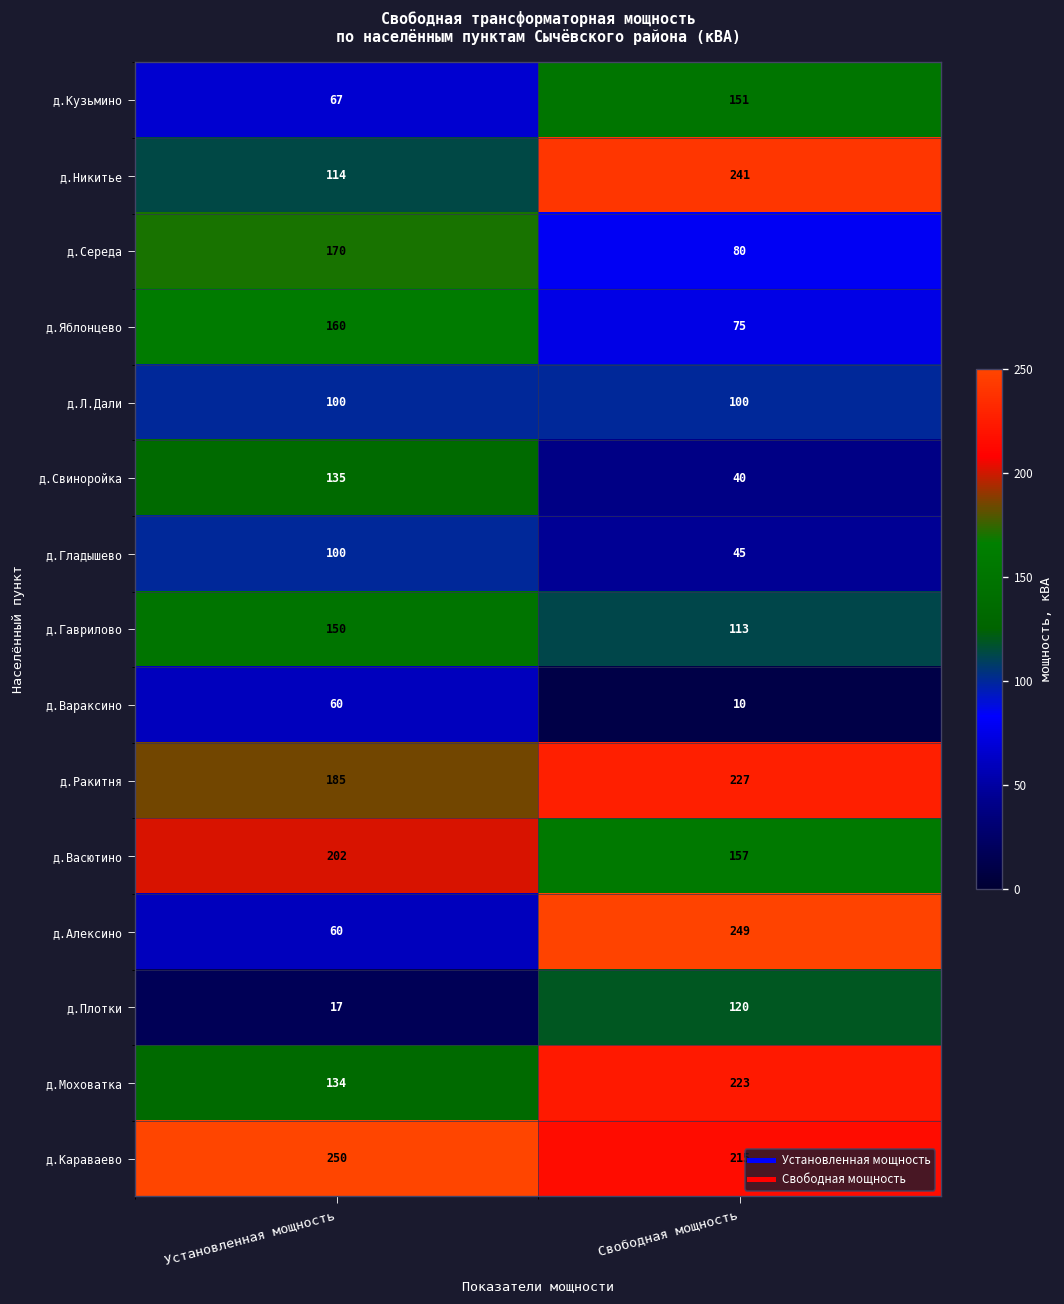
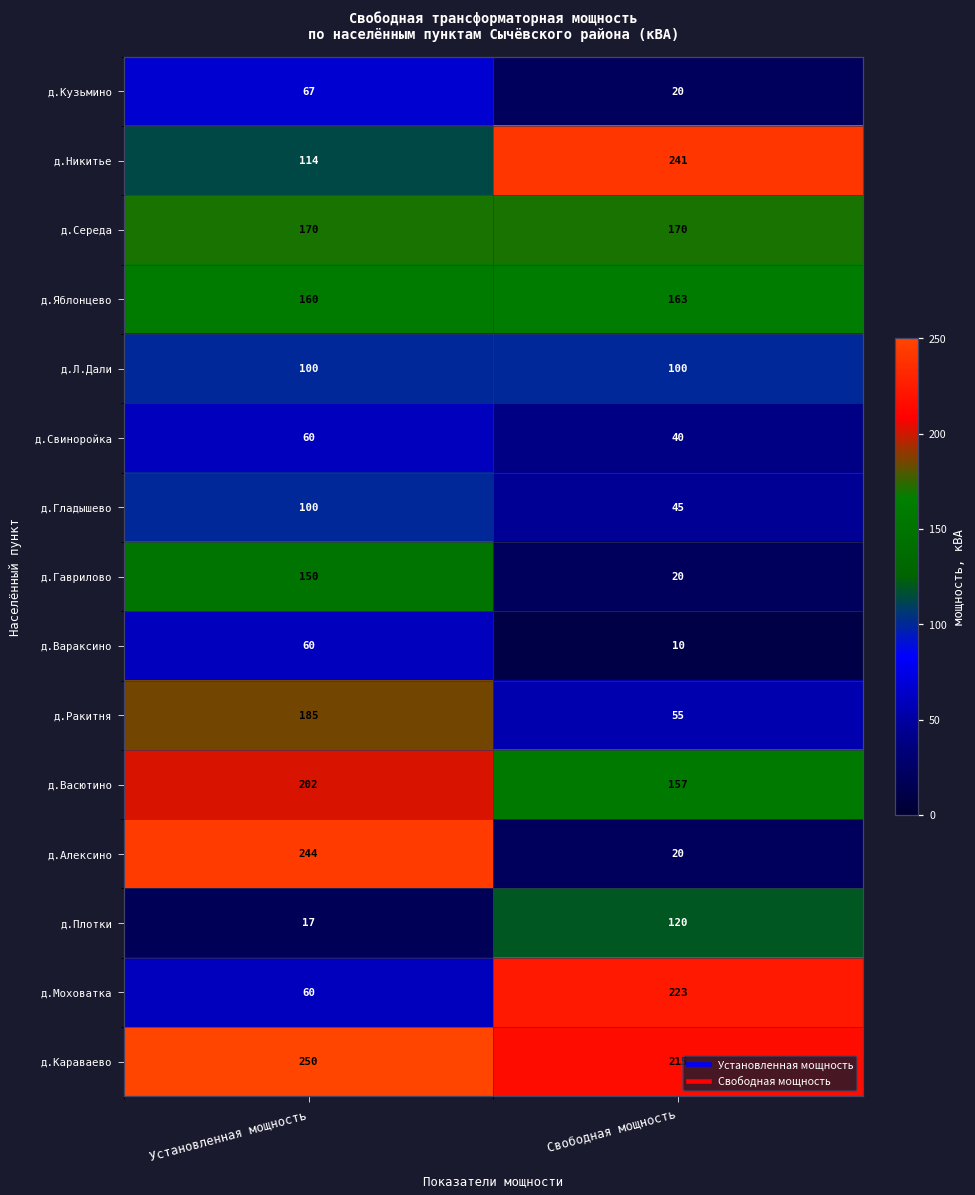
  {
    "д.Кузьмино": {
      "Установленная мощность": 67,
-     "Свободная мощность": 151
+     "Свободная мощность": 20
    },
    "д.Никитье": {
      "Установленная мощность": 114,
      "Свободная мощность": 241
    },
    "д.Середа": {
      "Установленная мощность": 170,
-     "Свободная мощность": 80
+     "Свободная мощность": 170
    },
    "д.Яблонцево": {
      "Установленная мощность": 160,
-     "Свободная мощность": 75
+     "Свободная мощность": 163
    },
    "д.Л.Дали": {
      "Установленная мощность": 100,
      "Свободная мощность": 100
    },
    "д.Свиноройка": {
-     "Установленная мощность": 135,
+     "Установленная мощность": 60,
      "Свободная мощность": 40
    },
    "д.Гладышево": {
      "Установленная мощность": 100,
      "Свободная мощность": 45
    },
    "д.Гаврилово": {
      "Установленная мощность": 150,
-     "Свободная мощность": 113
+     "Свободная мощность": 20
    },
    "д.Вараксино": {
      "Установленная мощность": 60,
      "Свободная мощность": 10
    },
    "д.Ракитня": {
      "Установленная мощность": 185,
-     "Свободная мощность": 227
+     "Свободная мощность": 55
    },
    "д.Васютино": {
      "Установленная мощность": 202,
      "Свободная мощность": 157
    },
    "д.Алексино": {
-     "Установленная мощность": 60,
-     "Свободная мощность": 249
+     "Установленная мощность": 244,
+     "Свободная мощность": 20
    },
    "д.Плотки": {
      "Установленная мощность": 17,
      "Свободная мощность": 120
    },
    "д.Моховатка": {
-     "Установленная мощность": 134,
+     "Установленная мощность": 60,
      "Свободная мощность": 223
    },
    "д.Караваево": {
      "Установленная мощность": 250
    }
  }
